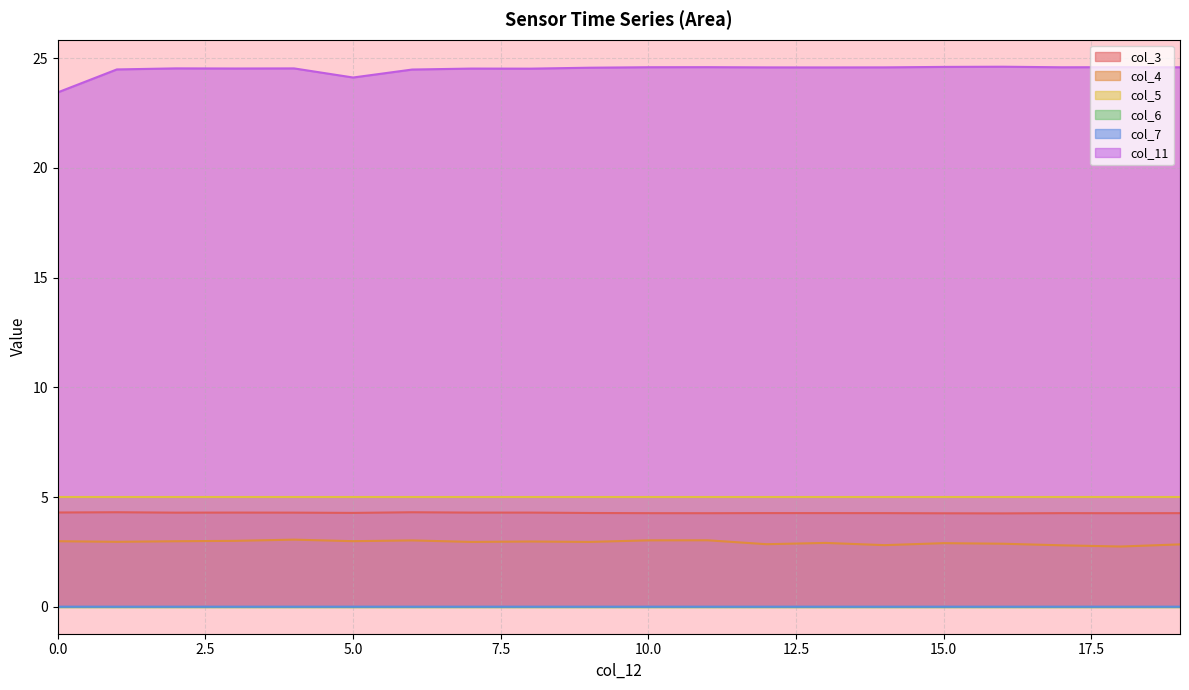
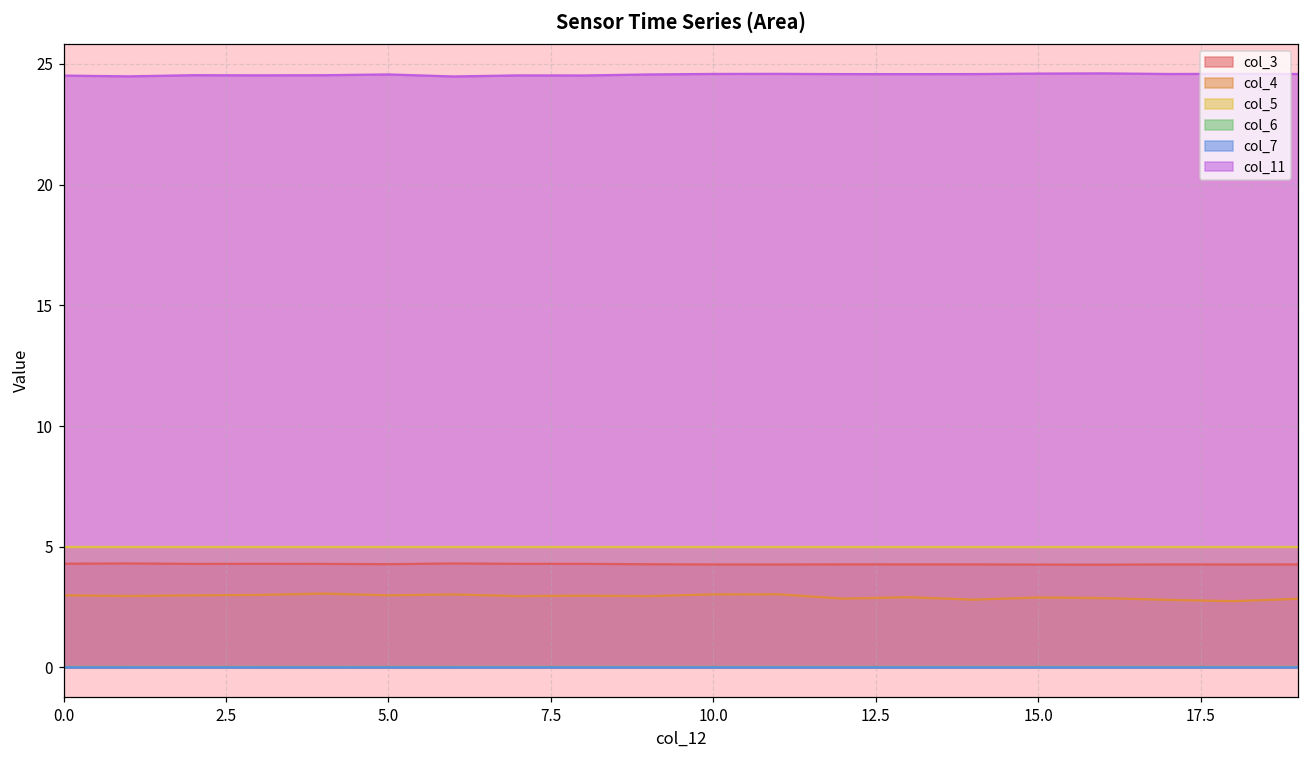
  {
    "col_7": {
      "0.0": 0.0,
      "5.0": 0.0,
      "10.0": 0.0,
      "15.0": 0.0
    },
    "col_11": {
-     "0.0": 23.4,
-     "5.0": 24.1,
+     "0.0": 24.5,
+     "5.0": 24.6,
      "10.0": 24.6,
      "15.0": 24.6
    }
  }
